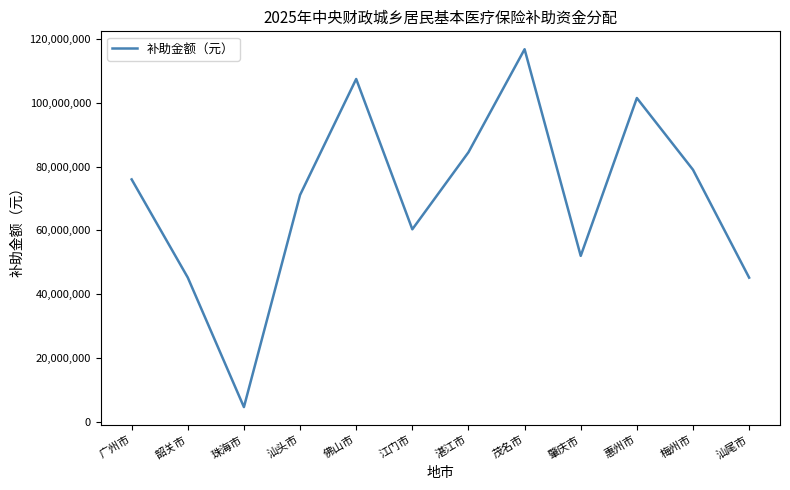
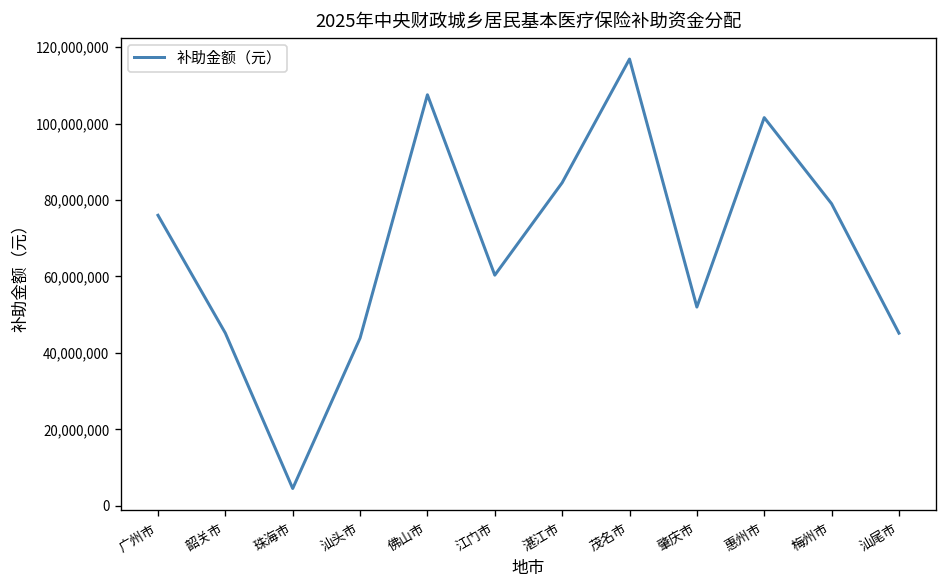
  {
    "广州市": "76,000,000",
    "韶关市": "45,000,000",
    "珠海市": "5,000,000",
-   "汕头市": "71,000,000",
+   "汕头市": "44,000,000",
    "佛山市": "108,000,000",
    "江门市": "60,000,000",
    "湛江市": "85,000,000",
    "茂名市": "117,000,000",
    "肇庆市": "52,000,000",
    "惠州市": "102,000,000",
    "梅州市": "79,000,000",
    "汕尾市": "45,000,000"
  }
